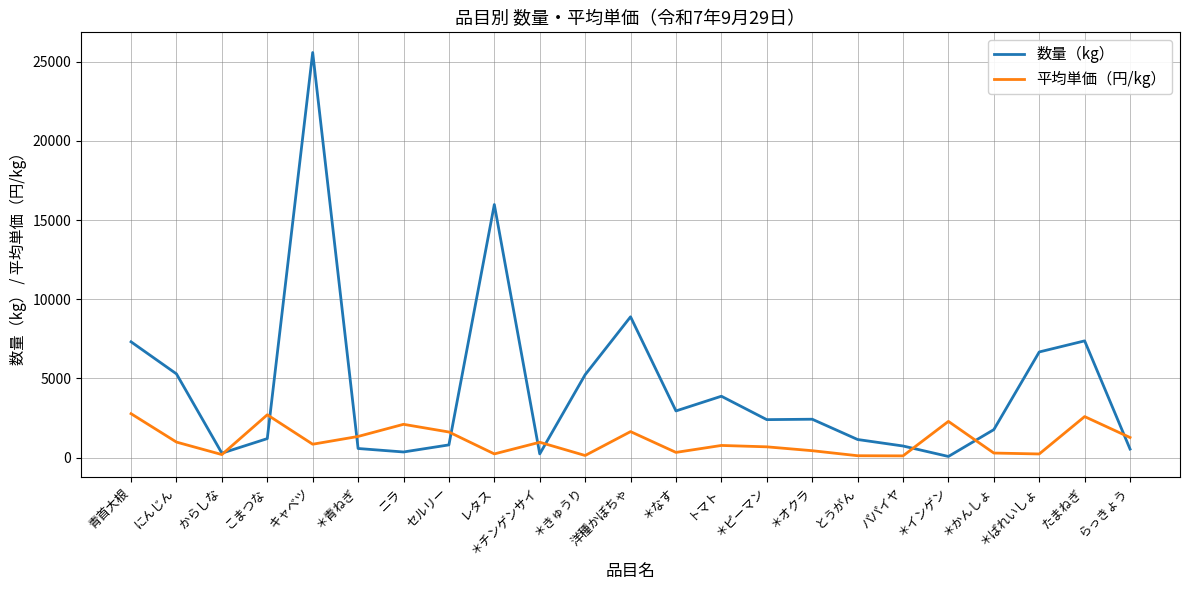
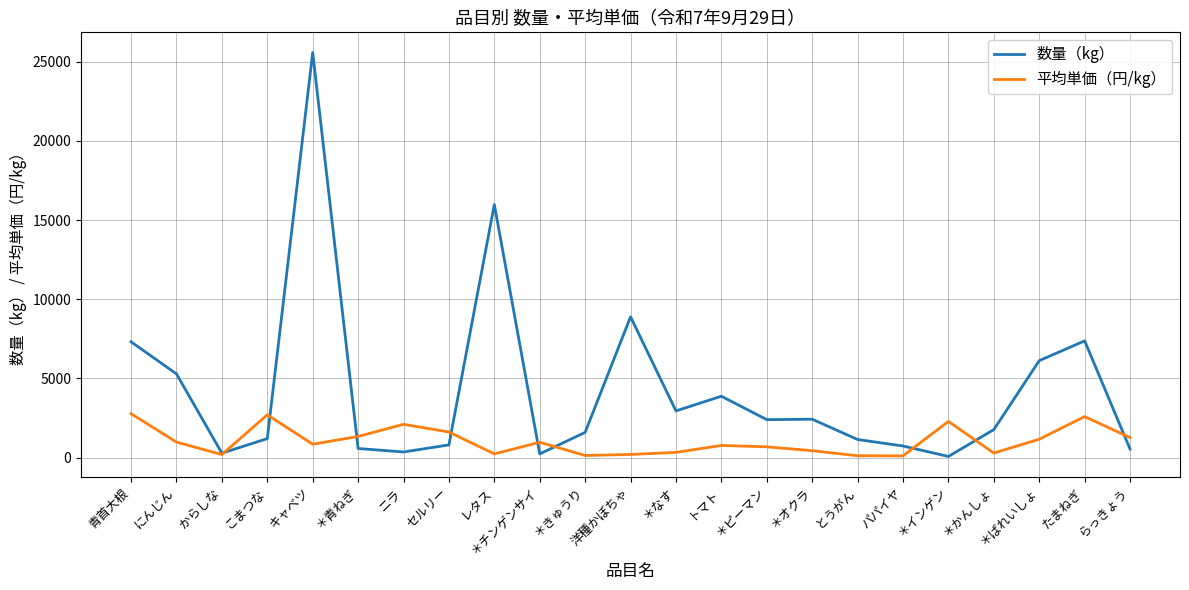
  {
    "数量（kg）": {
      "青首大根": 7300,
      "にんじん": 5300,
      "こまつな": 1200,
      "キャベツ": 25600,
      "＊青ねぎ": 600,
      "ニラ": 400,
      "セルリー": 800,
      "レタス": 16000,
      "＊チンゲンサイ": 200,
-     "＊きゅうり": 5200,
+     "＊きゅうり": 1600,
      "洋種かぼちゃ": 8900,
      "＊なす": 2900,
      "トマト": 3900,
      "＊ピーマン": 2400,
      "＊オクラ": 2400,
      "とうがん": 1100,
      "パパイヤ": 700,
      "＊インゲン": 100,
      "＊かんしょ": 1800,
-     "＊ばれいしょ": 6700,
+     "＊ばれいしょ": 6100,
      "たまねぎ": 7400,
      "らっきょう": 500
    },
    "平均単価（円/kg）": {
      "青首大根": 2800,
      "にんじん": 1000,
      "こまつな": 2700,
      "キャベツ": 800,
      "＊青ねぎ": 1300,
      "ニラ": 2100,
      "セルリー": 1600,
      "レタス": 200,
      "＊チンゲンサイ": 1000,
      "＊きゅうり": 100,
-     "洋種かぼちゃ": 1600,
+     "洋種かぼちゃ": 200,
      "＊なす": 300,
      "トマト": 800,
      "＊ピーマン": 700,
      "＊オクラ": 400,
      "とうがん": 100,
      "パパイヤ": 100,
      "＊インゲン": 2300,
      "＊かんしょ": 300,
-     "＊ばれいしょ": 200,
+     "＊ばれいしょ": 1200,
      "たまねぎ": 2600,
      "らっきょう": 1300
    }
  }
